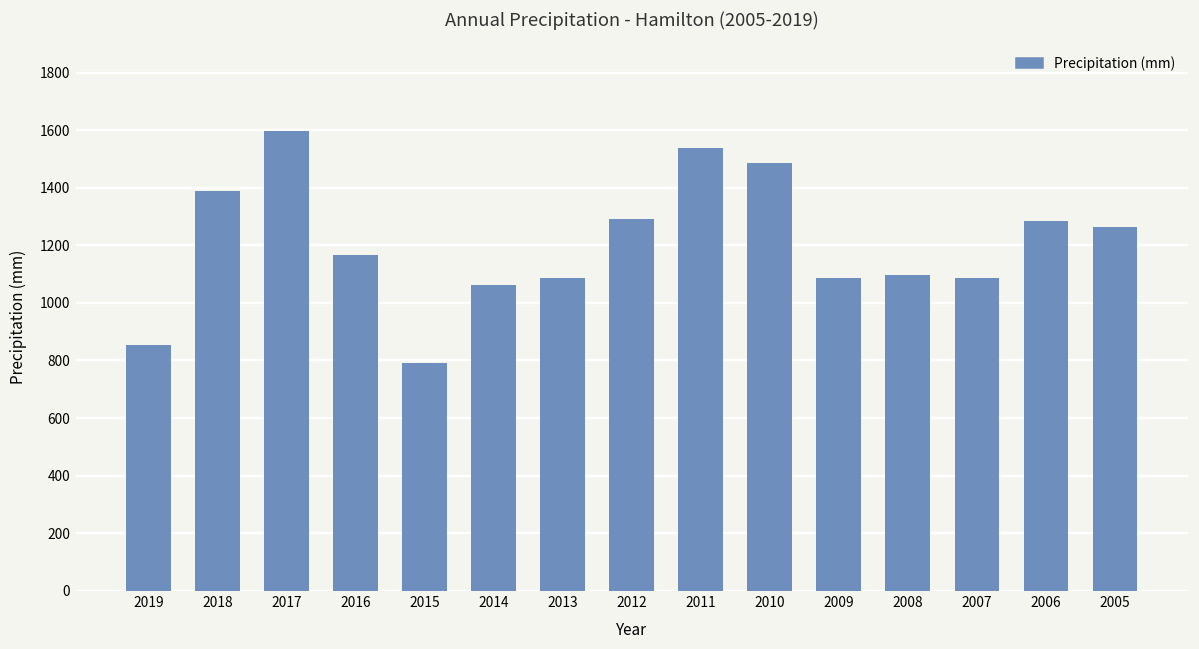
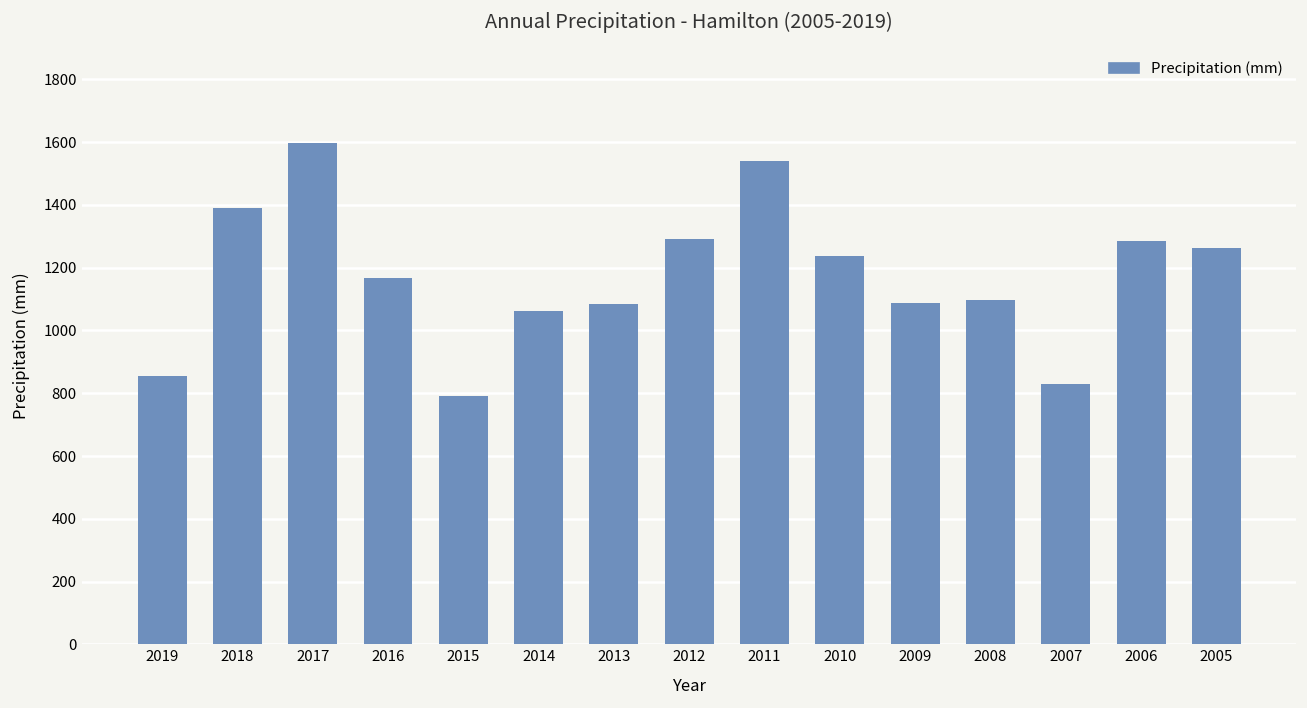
  {
    "2019": 850,
    "2018": 1390,
    "2017": 1600,
    "2016": 1170,
    "2015": 790,
    "2014": 1060,
    "2013": 1090,
    "2012": 1290,
    "2011": 1540,
-   "2010": 1490,
+   "2010": 1240,
    "2009": 1090,
    "2008": 1100,
-   "2007": 1090,
+   "2007": 830,
    "2006": 1290,
    "2005": 1260
  }
